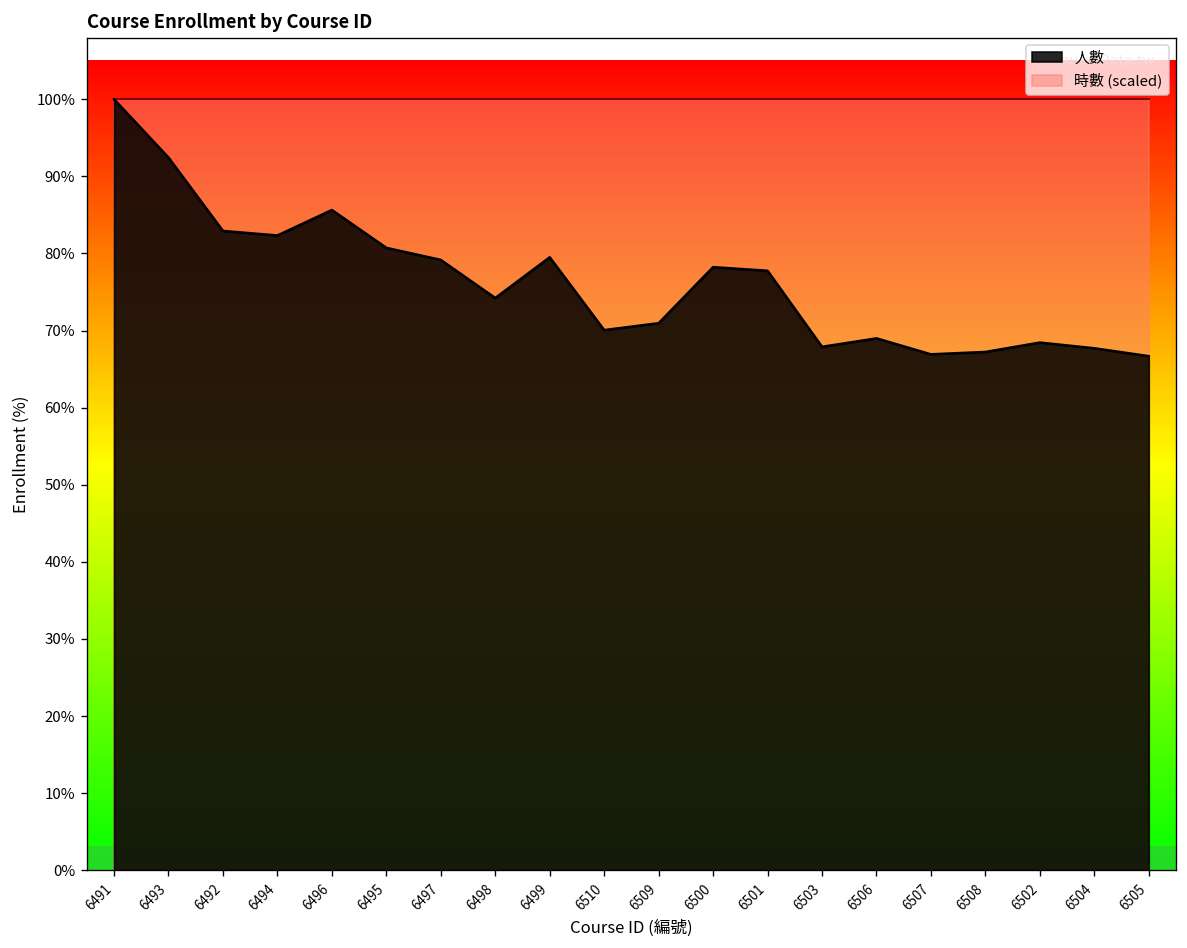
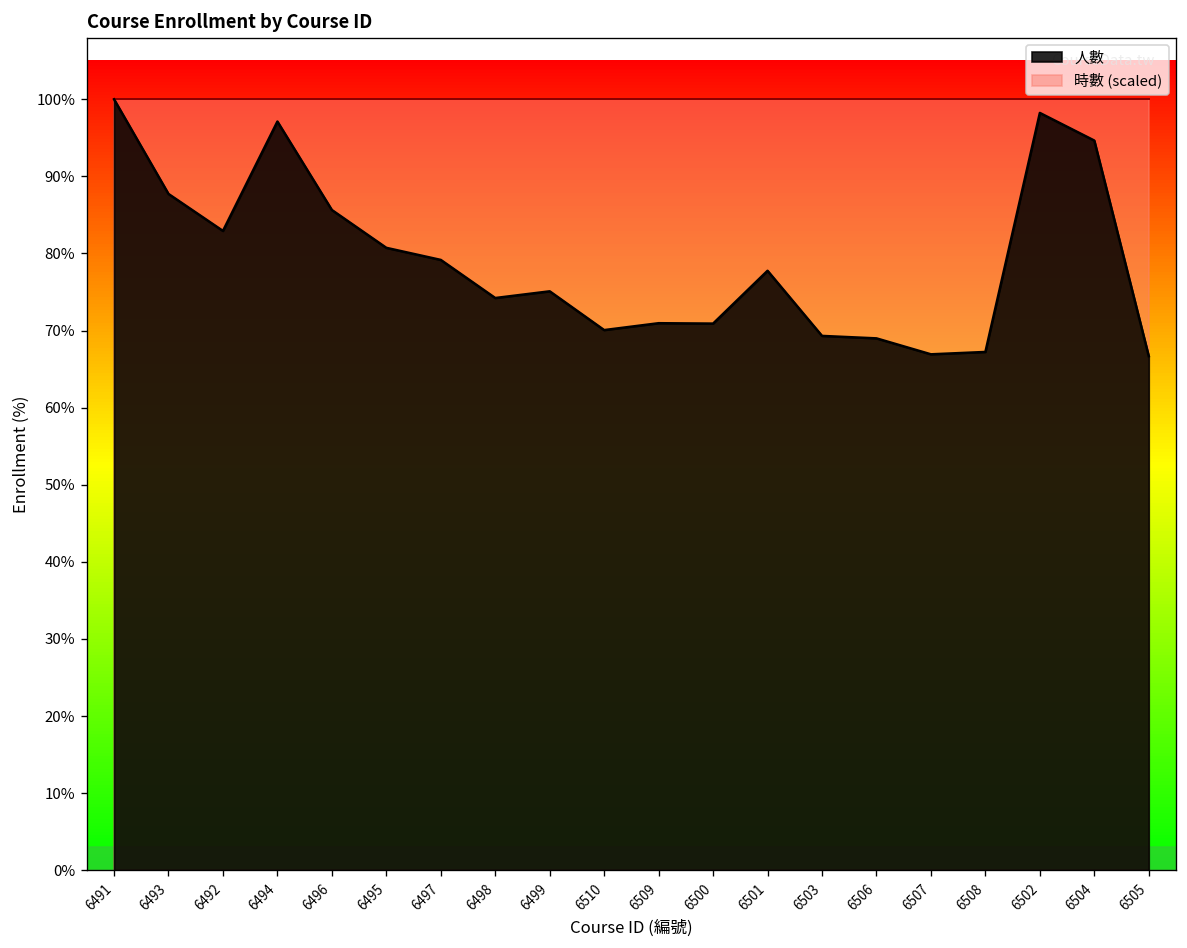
  {
    "人數": {
-     "6493": "92%",
+     "6493": "88%",
      "6492": "83%",
-     "6494": "82%",
+     "6494": "97%",
      "6496": "86%",
      "6495": "81%",
      "6497": "79%",
      "6498": "74%",
-     "6499": "80%",
+     "6499": "75%",
      "6510": "70%",
      "6509": "71%",
-     "6500": "78%",
+     "6500": "71%",
      "6501": "78%",
-     "6503": "68%",
+     "6503": "69%",
      "6506": "69%",
      "6507": "67%",
      "6508": "67%",
-     "6502": "68%",
-     "6504": "68%",
+     "6502": "98%",
+     "6504": "95%",
      "6505": "67%"
    },
    "時數 (scaled)": {
      "6493": "100%",
      "6492": "100%",
      "6494": "100%",
      "6496": "100%",
      "6495": "100%",
      "6497": "100%",
      "6498": "100%",
      "6499": "100%",
      "6510": "100%",
      "6509": "100%",
      "6500": "100%",
      "6501": "100%",
      "6503": "100%",
      "6506": "100%",
      "6507": "100%",
      "6508": "100%",
      "6502": "100%",
      "6504": "100%",
      "6505": "100%"
    }
  }
